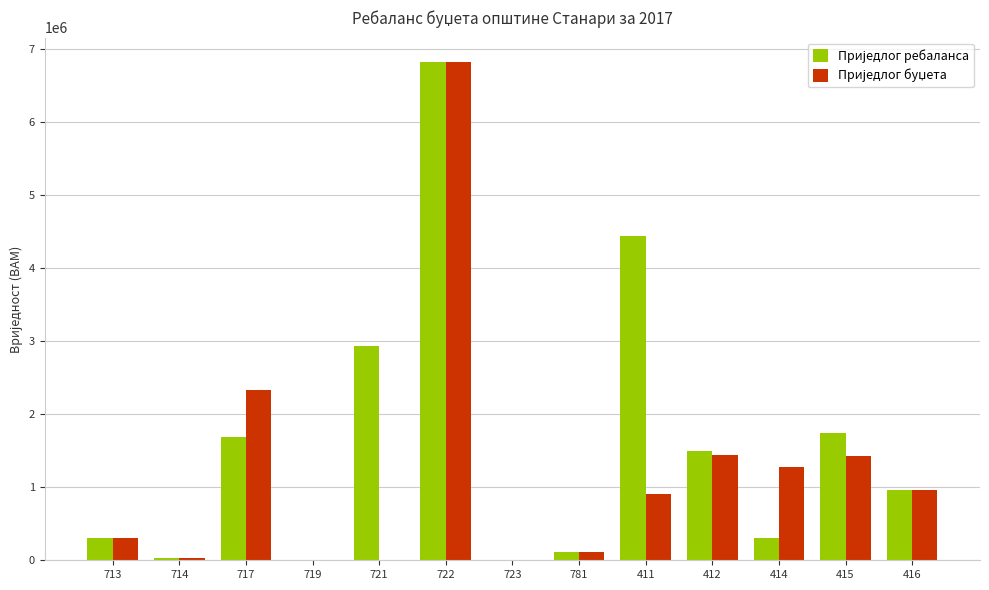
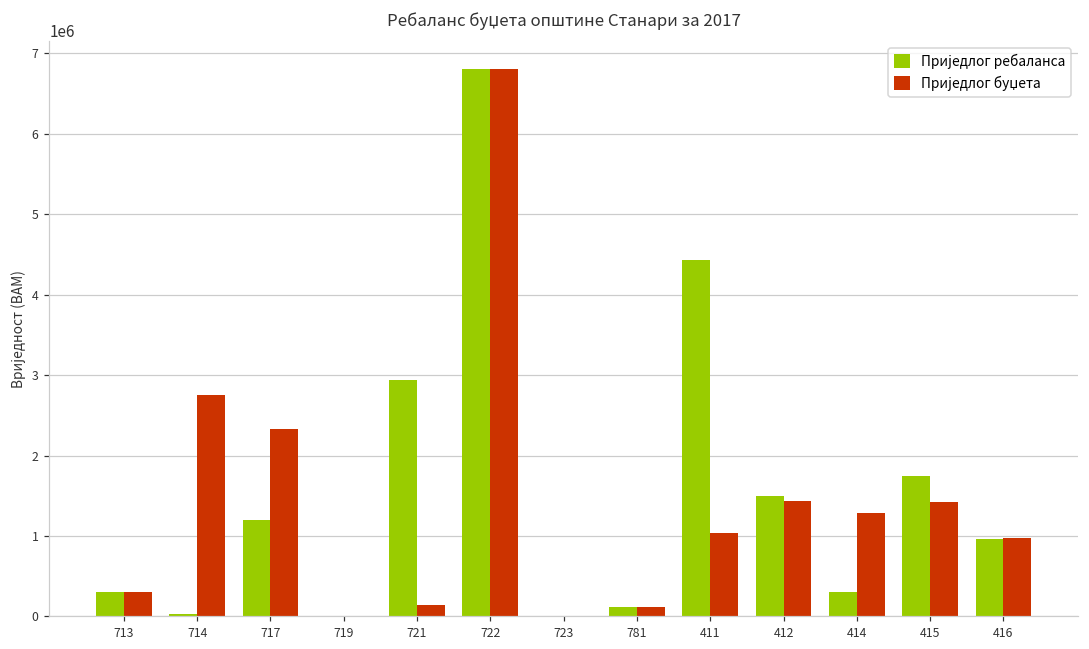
  {
    "Приједлог ребаланса": {
      "713": 300000,
-     "717": 1700000,
+     "717": 1200000,
      "721": 2900000,
      "722": 6800000,
      "781": 100000,
      "411": 4400000,
      "412": 1500000,
      "414": 300000,
      "415": 1700000,
      "416": 1000000
    },
    "Приједлог буџета": {
      "713": 300000,
-     "714": 0,
+     "714": 2800000,
      "717": 2300000,
-     "721": 0,
+     "721": 100000,
      "722": 6800000,
      "781": 100000,
-     "411": 900000,
+     "411": 1000000,
      "412": 1400000,
      "414": 1300000,
      "415": 1400000,
      "416": 1000000
    }
  }
